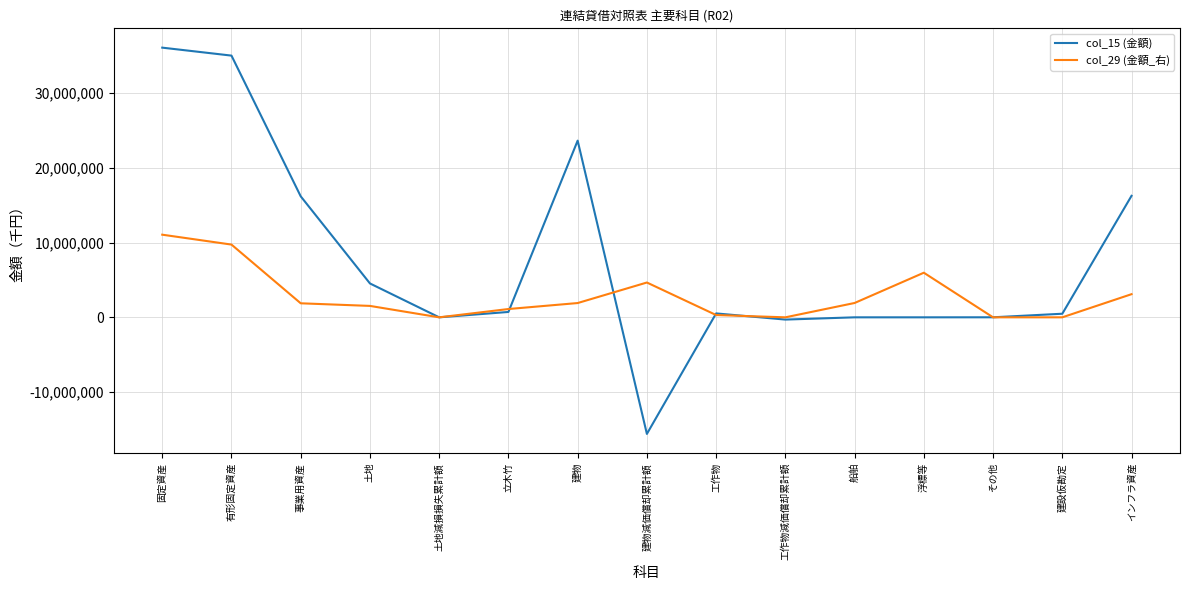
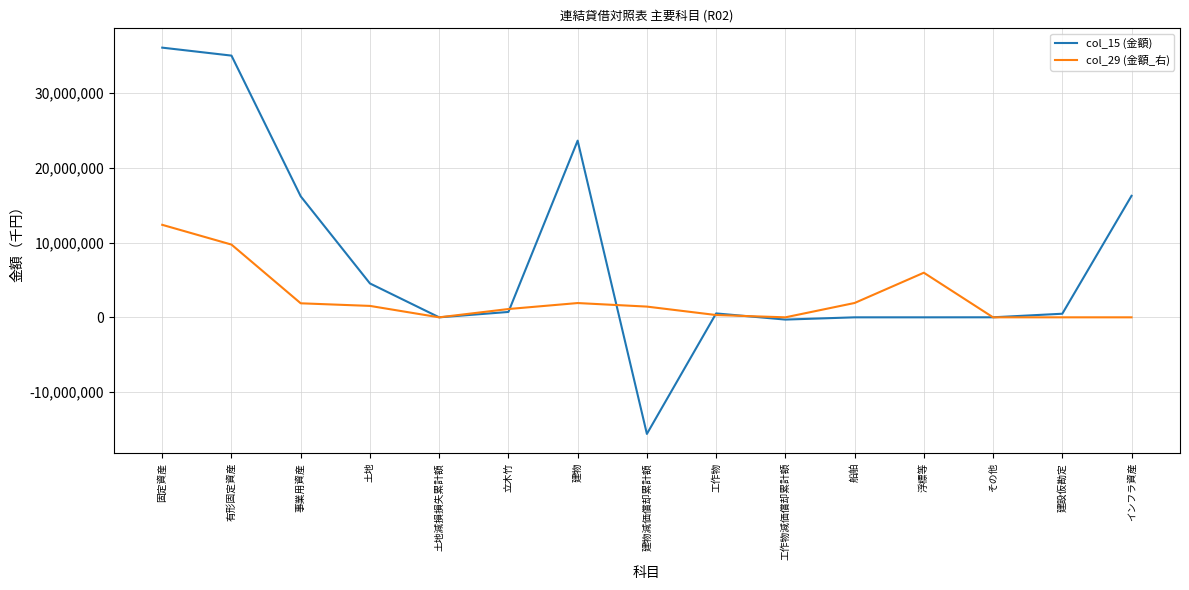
  {
    "col_15 (金額)": {
      "固定資産": "36,000,000",
      "有形固定資産": "35,000,000",
      "事業用資産": "16,000,000",
      "土地": "5,000,000",
      "立木竹": "1,000,000",
      "建物": "24,000,000",
      "建物減価償却累計額": "-16,000,000",
      "船舶": "0",
      "浮標等": "0",
      "建設仮勘定": "0",
      "インフラ資産": "16,000,000"
    },
    "col_29 (金額_右)": {
-     "固定資産": "11,000,000",
+     "固定資産": "12,000,000",
      "有形固定資産": "10,000,000",
      "事業用資産": "2,000,000",
      "土地": "2,000,000",
      "立木竹": "1,000,000",
      "建物": "2,000,000",
-     "建物減価償却累計額": "5,000,000",
+     "建物減価償却累計額": "1,000,000",
      "船舶": "2,000,000",
      "浮標等": "6,000,000",
      "建設仮勘定": "0",
-     "インフラ資産": "3,000,000"
+     "インフラ資産": "0"
    }
  }
